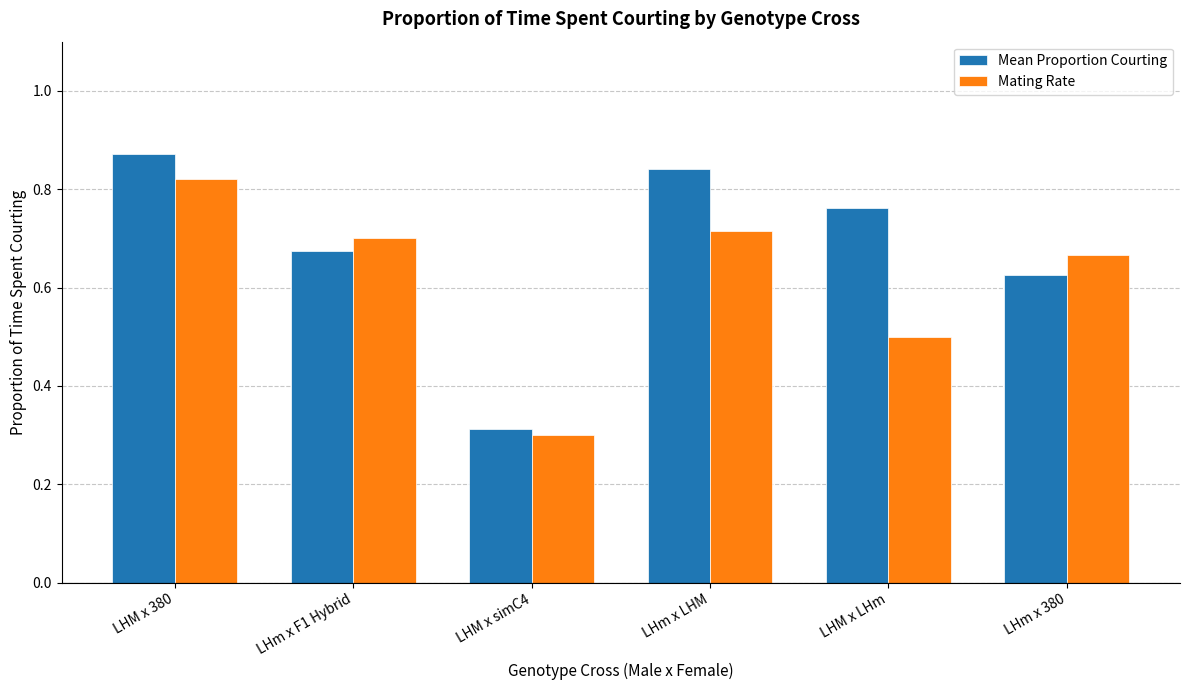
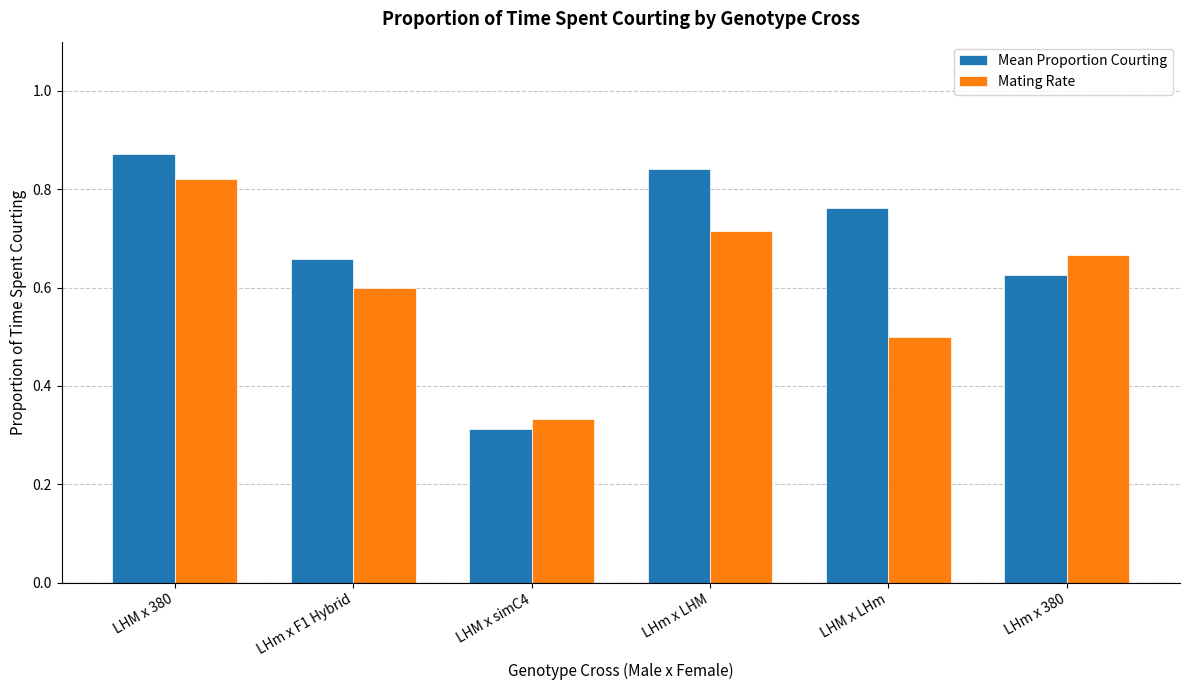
  {
    "Mean Proportion Courting": {
      "LHM x 380": 0.87,
-     "LHm x F1 Hybrid": 0.68,
+     "LHm x F1 Hybrid": 0.66,
      "LHM x simC4": 0.31,
      "LHm x LHM": 0.84,
      "LHM x LHm": 0.76,
      "LHm x 380": 0.63
    },
    "Mating Rate": {
      "LHM x 380": 0.82,
-     "LHm x F1 Hybrid": 0.7,
-     "LHM x simC4": 0.30,
+     "LHm x F1 Hybrid": 0.6,
+     "LHM x simC4": 0.33,
      "LHm x LHM": 0.71,
      "LHM x LHm": 0.50,
      "LHm x 380": 0.67
    }
  }
